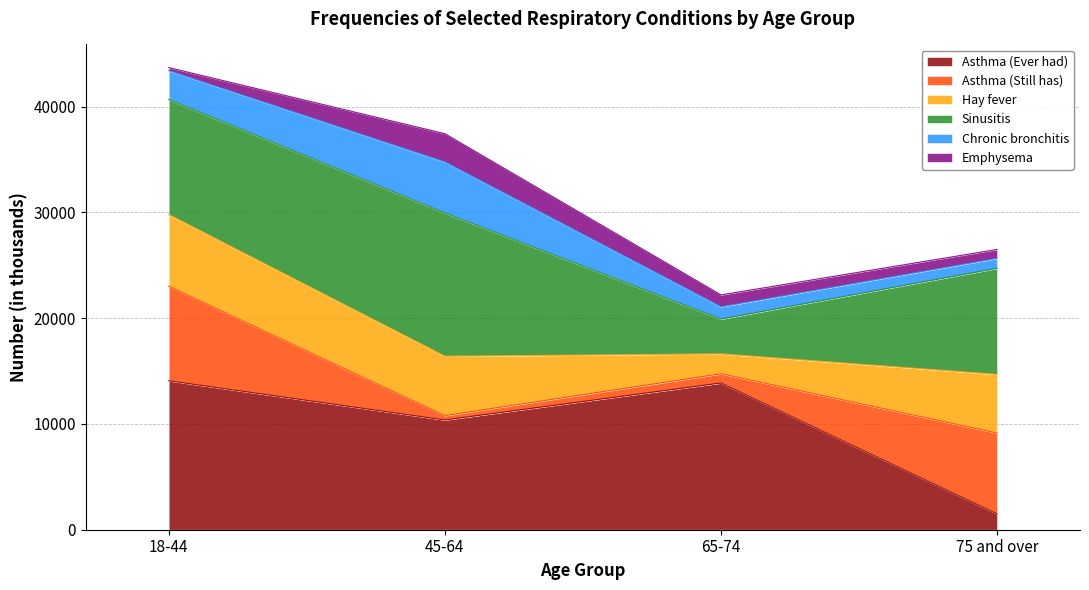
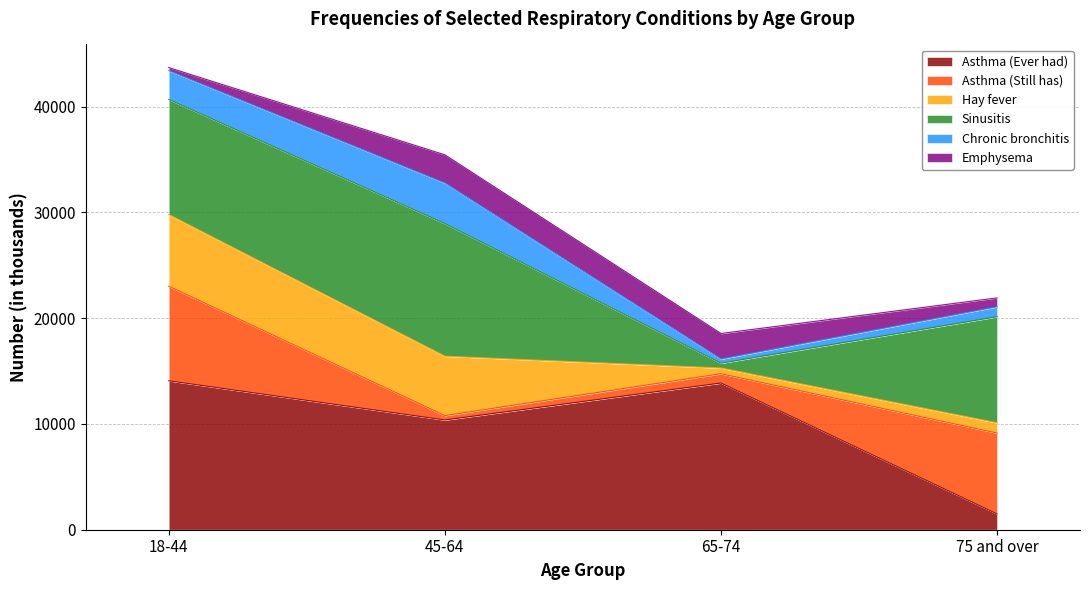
  {
    "Asthma (Ever had)": {
      "18-44": 14100,
      "45-64": 10400,
      "65-74": 13900,
      "75 and over": 1500
    },
    "Asthma (Still has)": {
      "18-44": 8900,
      "45-64": 400,
      "65-74": 900,
      "75 and over": 7700
    },
    "Hay fever": {
      "18-44": 6800,
      "45-64": 5600,
-     "65-74": 1900,
-     "75 and over": 5600
+     "65-74": 500,
+     "75 and over": 1000
    },
    "Sinusitis": {
      "18-44": 10900,
-     "45-64": 13500,
-     "65-74": 3300,
+     "45-64": 12500,
+     "65-74": 500,
      "75 and over": 10000
    },
    "Chronic bronchitis": {
      "18-44": 2700,
-     "45-64": 4800,
-     "65-74": 1200,
+     "45-64": 3800,
+     "65-74": 400,
      "75 and over": 900
    },
    "Emphysema": {
      "18-44": 300,
      "45-64": 2700,
-     "65-74": 1100,
+     "65-74": 2400,
      "75 and over": 800
    }
  }
